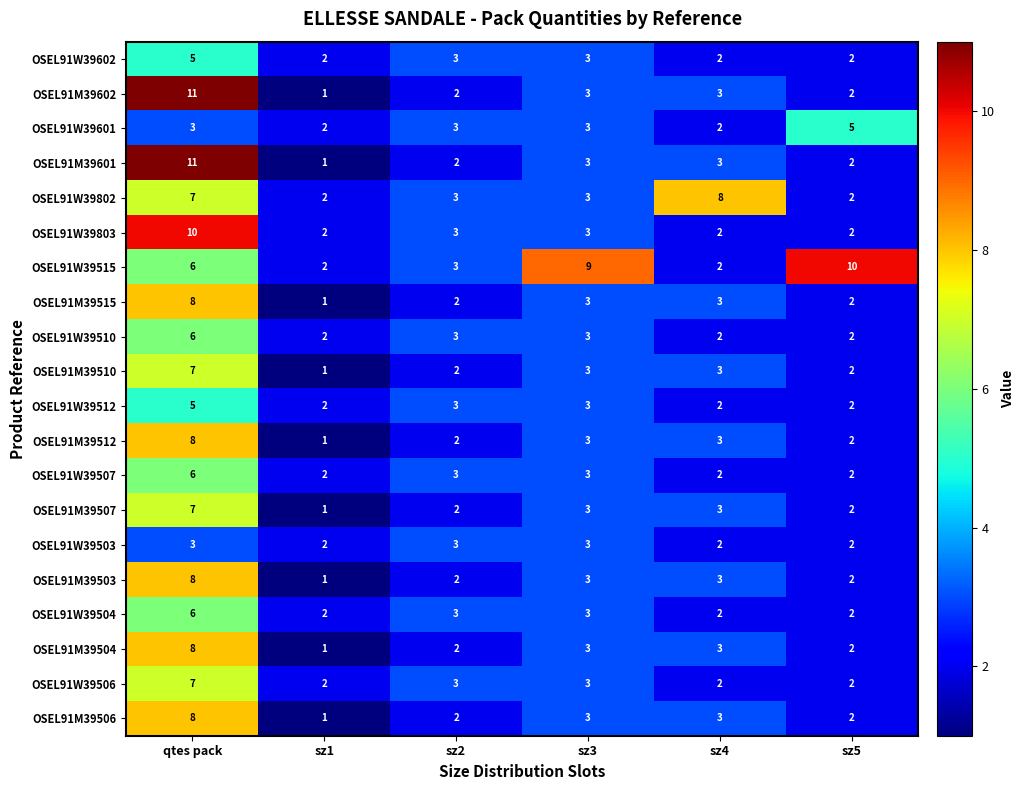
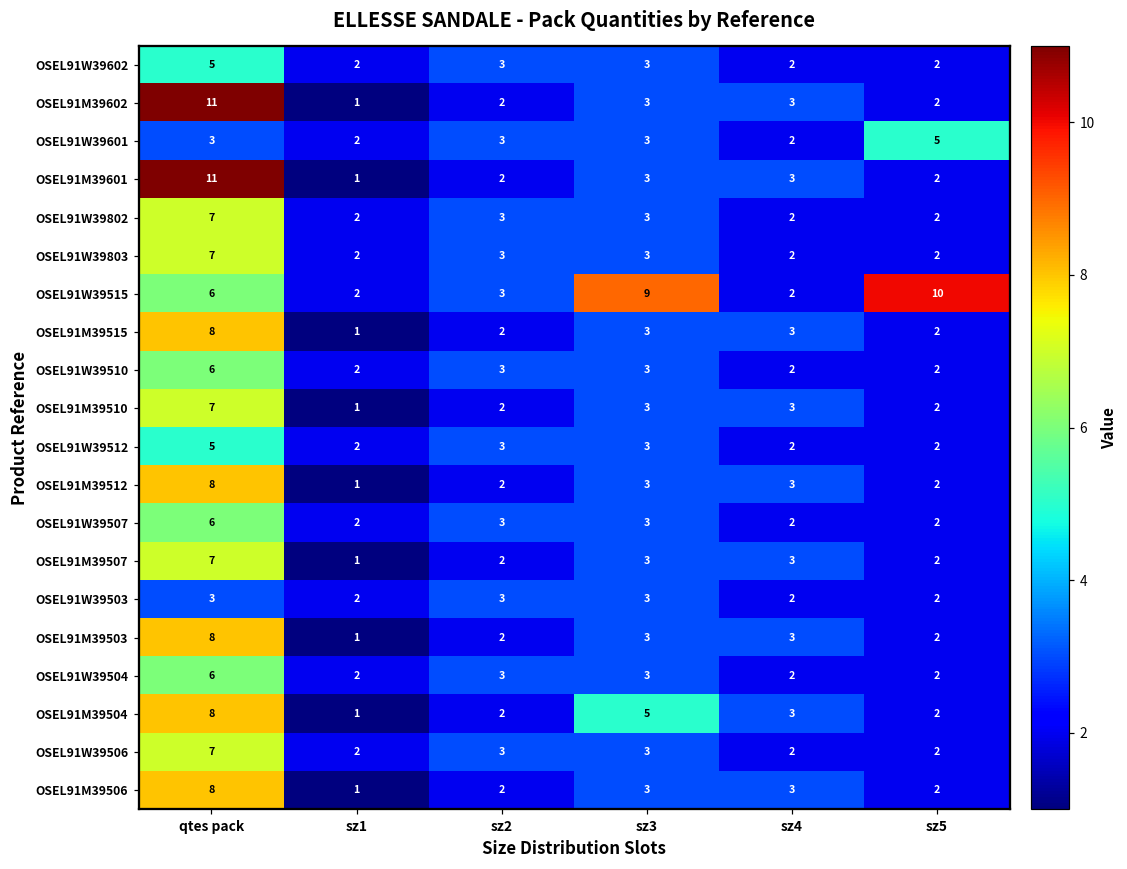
  {
    "OSEL91W39602": {
      "qtes pack": 5,
      "sz1": 2,
      "sz2": 3,
      "sz3": 3,
      "sz4": 2,
      "sz5": 2
    },
    "OSEL91M39602": {
      "qtes pack": 11,
      "sz1": 1,
      "sz2": 2,
      "sz3": 3,
      "sz4": 3,
      "sz5": 2
    },
    "OSEL91W39601": {
      "qtes pack": 3,
      "sz1": 2,
      "sz2": 3,
      "sz3": 3,
      "sz4": 2,
      "sz5": 5
    },
    "OSEL91M39601": {
      "qtes pack": 11,
      "sz1": 1,
      "sz2": 2,
      "sz3": 3,
      "sz4": 3,
      "sz5": 2
    },
    "OSEL91W39802": {
      "qtes pack": 7,
      "sz1": 2,
      "sz2": 3,
      "sz3": 3,
-     "sz4": 8,
+     "sz4": 2,
      "sz5": 2
    },
    "OSEL91W39803": {
-     "qtes pack": 10,
+     "qtes pack": 7,
      "sz1": 2,
      "sz2": 3,
      "sz3": 3,
      "sz4": 2,
      "sz5": 2
    },
    "OSEL91W39515": {
      "qtes pack": 6,
      "sz1": 2,
      "sz2": 3,
      "sz3": 9,
      "sz4": 2,
      "sz5": 10
    },
    "OSEL91M39515": {
      "qtes pack": 8,
      "sz1": 1,
      "sz2": 2,
      "sz3": 3,
      "sz4": 3,
      "sz5": 2
    },
    "OSEL91W39510": {
      "qtes pack": 6,
      "sz1": 2,
      "sz2": 3,
      "sz3": 3,
      "sz4": 2,
      "sz5": 2
    },
    "OSEL91M39510": {
      "qtes pack": 7,
      "sz1": 1,
      "sz2": 2,
      "sz3": 3,
      "sz4": 3,
      "sz5": 2
    },
    "OSEL91W39512": {
      "qtes pack": 5,
      "sz1": 2,
      "sz2": 3,
      "sz3": 3,
      "sz4": 2,
      "sz5": 2
    },
    "OSEL91M39512": {
      "qtes pack": 8,
      "sz1": 1,
      "sz2": 2,
      "sz3": 3,
      "sz4": 3,
      "sz5": 2
    },
    "OSEL91W39507": {
      "qtes pack": 6,
      "sz1": 2,
      "sz2": 3,
      "sz3": 3,
      "sz4": 2,
      "sz5": 2
    },
    "OSEL91M39507": {
      "qtes pack": 7,
      "sz1": 1,
      "sz2": 2,
      "sz3": 3,
      "sz4": 3,
      "sz5": 2
    },
    "OSEL91W39503": {
      "qtes pack": 3,
      "sz1": 2,
      "sz2": 3,
      "sz3": 3,
      "sz4": 2,
      "sz5": 2
    },
    "OSEL91M39503": {
      "qtes pack": 8,
      "sz1": 1,
      "sz2": 2,
      "sz3": 3,
      "sz4": 3,
      "sz5": 2
    },
    "OSEL91W39504": {
      "qtes pack": 6,
      "sz1": 2,
      "sz2": 3,
      "sz3": 3,
      "sz4": 2,
      "sz5": 2
    },
    "OSEL91M39504": {
      "qtes pack": 8,
      "sz1": 1,
      "sz2": 2,
-     "sz3": 3,
+     "sz3": 5,
      "sz4": 3,
      "sz5": 2
    },
    "OSEL91W39506": {
      "qtes pack": 7,
      "sz1": 2,
      "sz2": 3,
      "sz3": 3,
      "sz4": 2,
      "sz5": 2
    },
    "OSEL91M39506": {
      "qtes pack": 8,
      "sz1": 1,
      "sz2": 2,
      "sz3": 3,
      "sz4": 3,
      "sz5": 2
    }
  }
